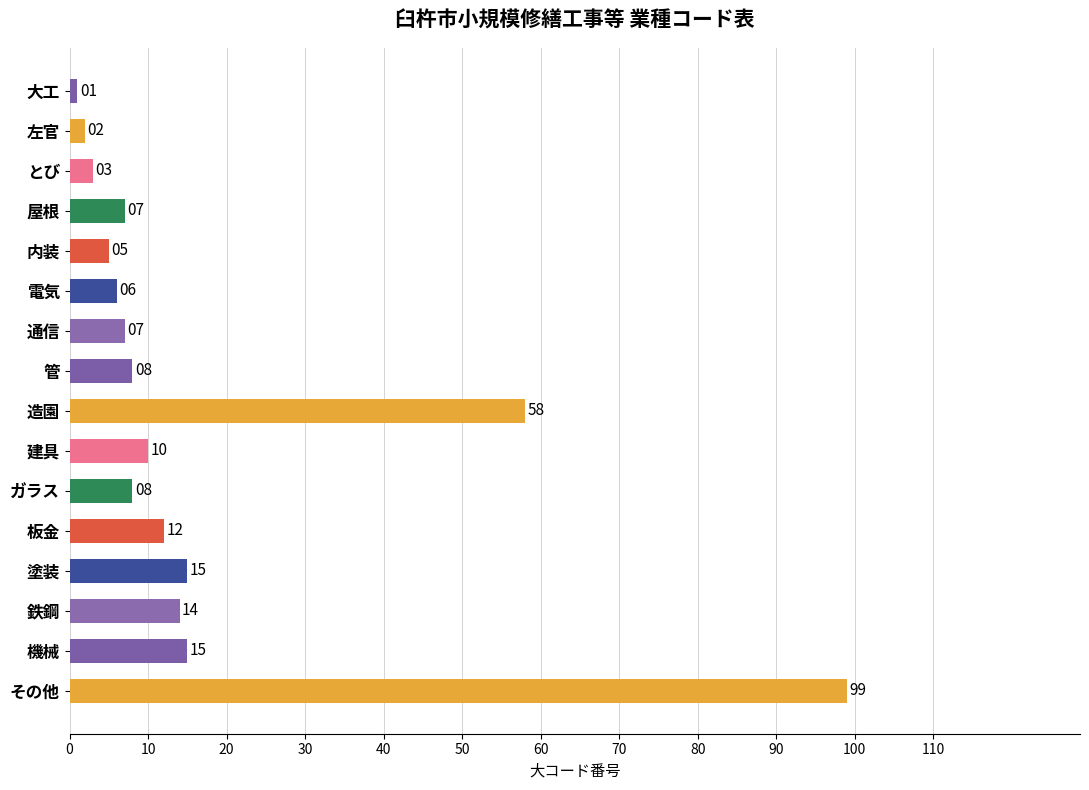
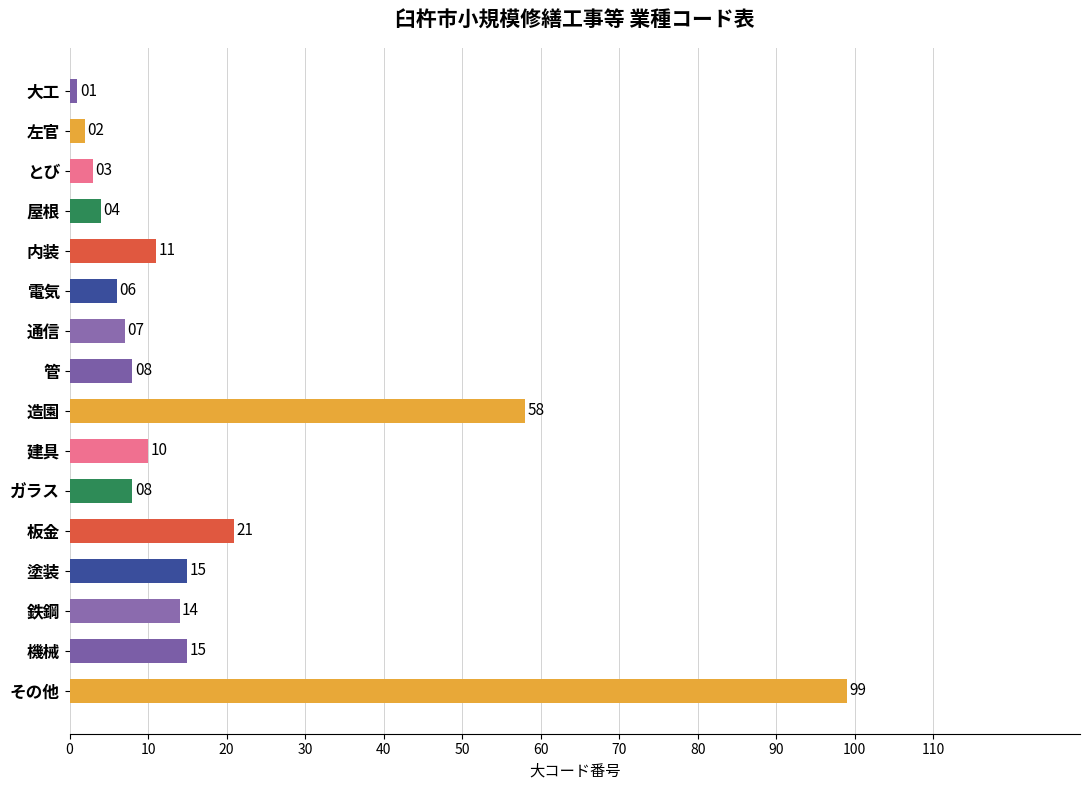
  {
    "大工": "01",
    "左官": "02",
    "とび": "03",
-   "屋根": "07",
-   "内装": "05",
+   "屋根": "04",
+   "内装": "11",
    "電気": "06",
    "通信": "07",
    "管": "08",
    "造園": "58",
    "建具": "10",
    "ガラス": "08",
-   "板金": "12",
+   "板金": "21",
    "塗装": "15",
    "鉄鋼": "14",
    "機械": "15",
    "その他": "99"
  }
